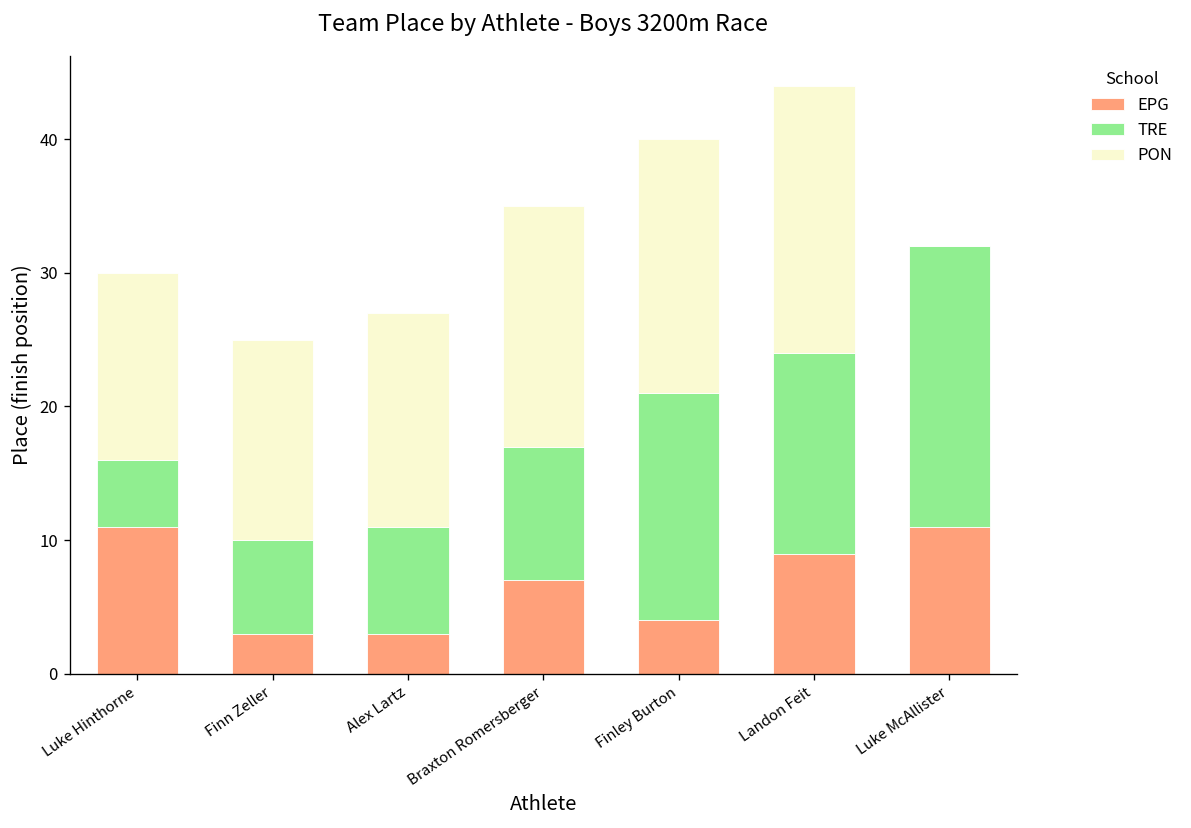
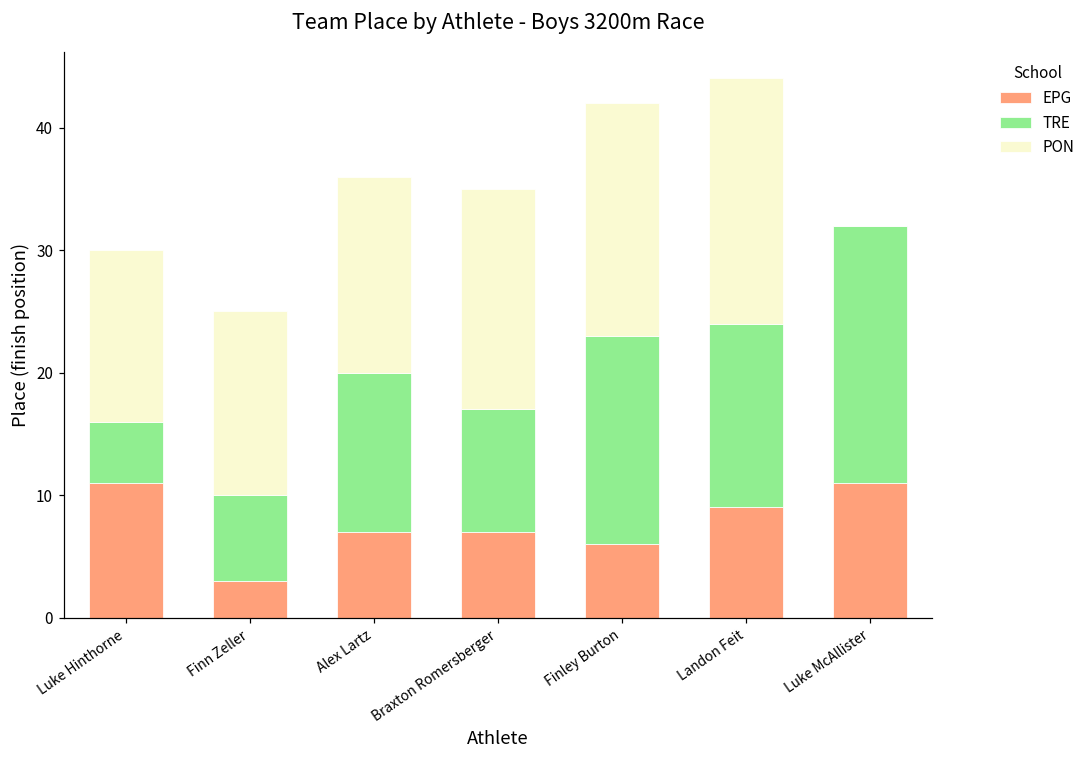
  {
    "EPG": {
      "Luke Hinthorne": 11,
      "Finn Zeller": 3,
-     "Alex Lartz": 3,
+     "Alex Lartz": 7,
      "Braxton Romersberger": 7,
-     "Finley Burton": 4,
+     "Finley Burton": 6,
      "Landon Feit": 9,
      "Luke McAllister": 11
    },
    "TRE": {
      "Luke Hinthorne": 5,
      "Finn Zeller": 7,
-     "Alex Lartz": 8,
+     "Alex Lartz": 13,
      "Braxton Romersberger": 10,
      "Finley Burton": 17,
      "Landon Feit": 15,
      "Luke McAllister": 21
    },
    "PON": {
      "Luke Hinthorne": 14,
      "Finn Zeller": 15,
      "Alex Lartz": 16,
      "Braxton Romersberger": 18,
      "Finley Burton": 19,
      "Landon Feit": 20,
      "Luke McAllister": 0
    }
  }
